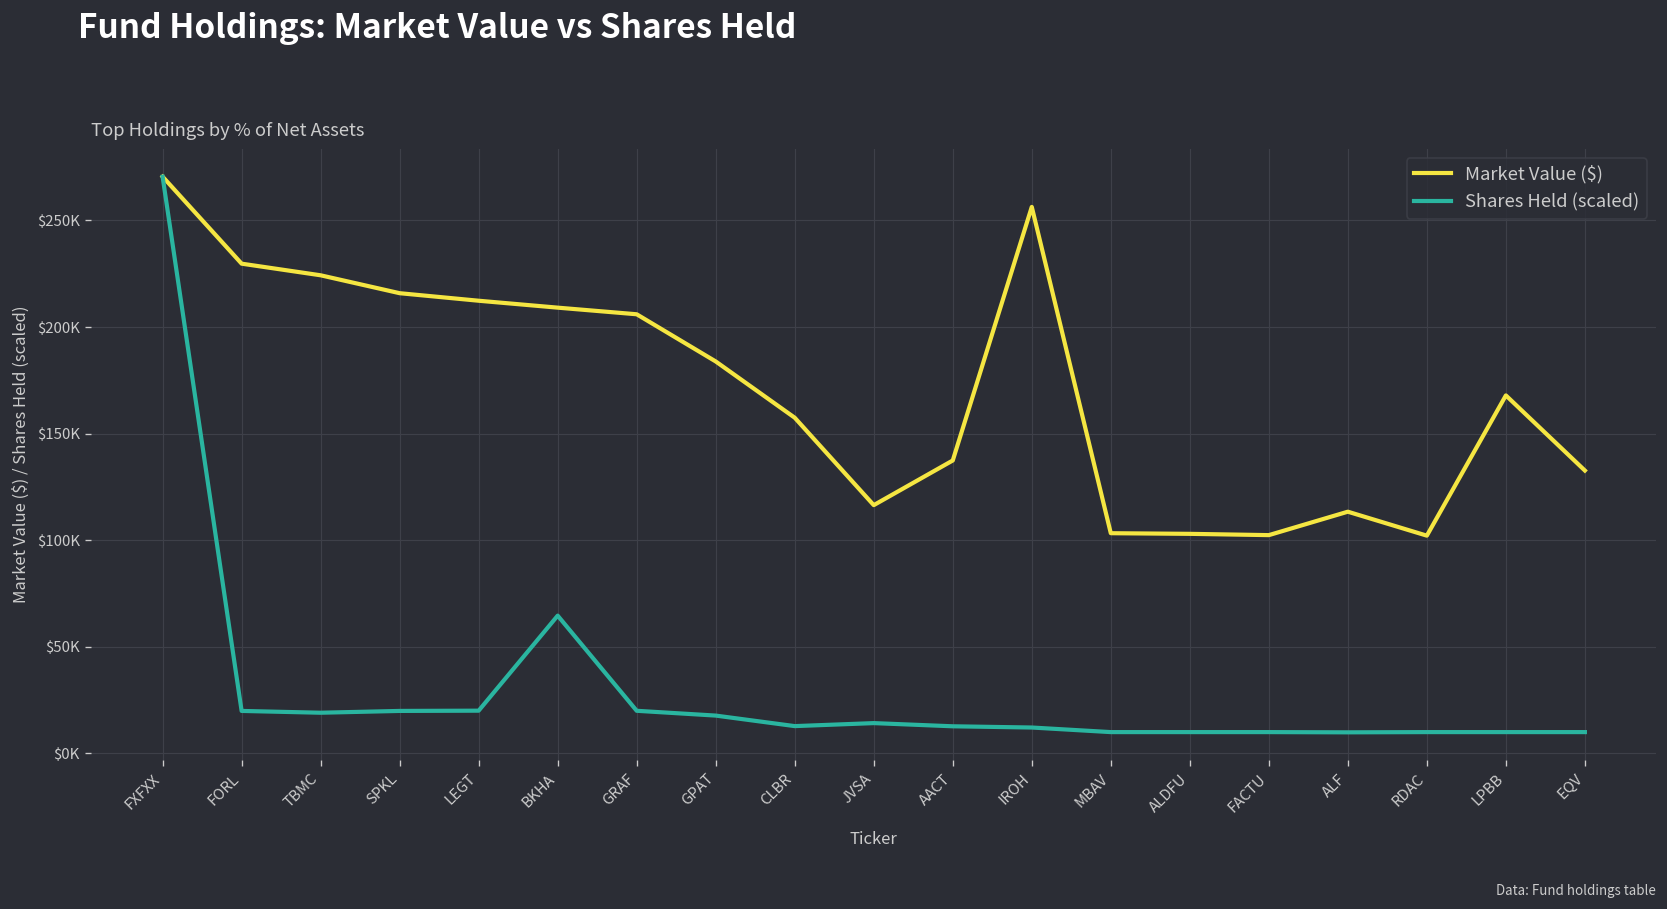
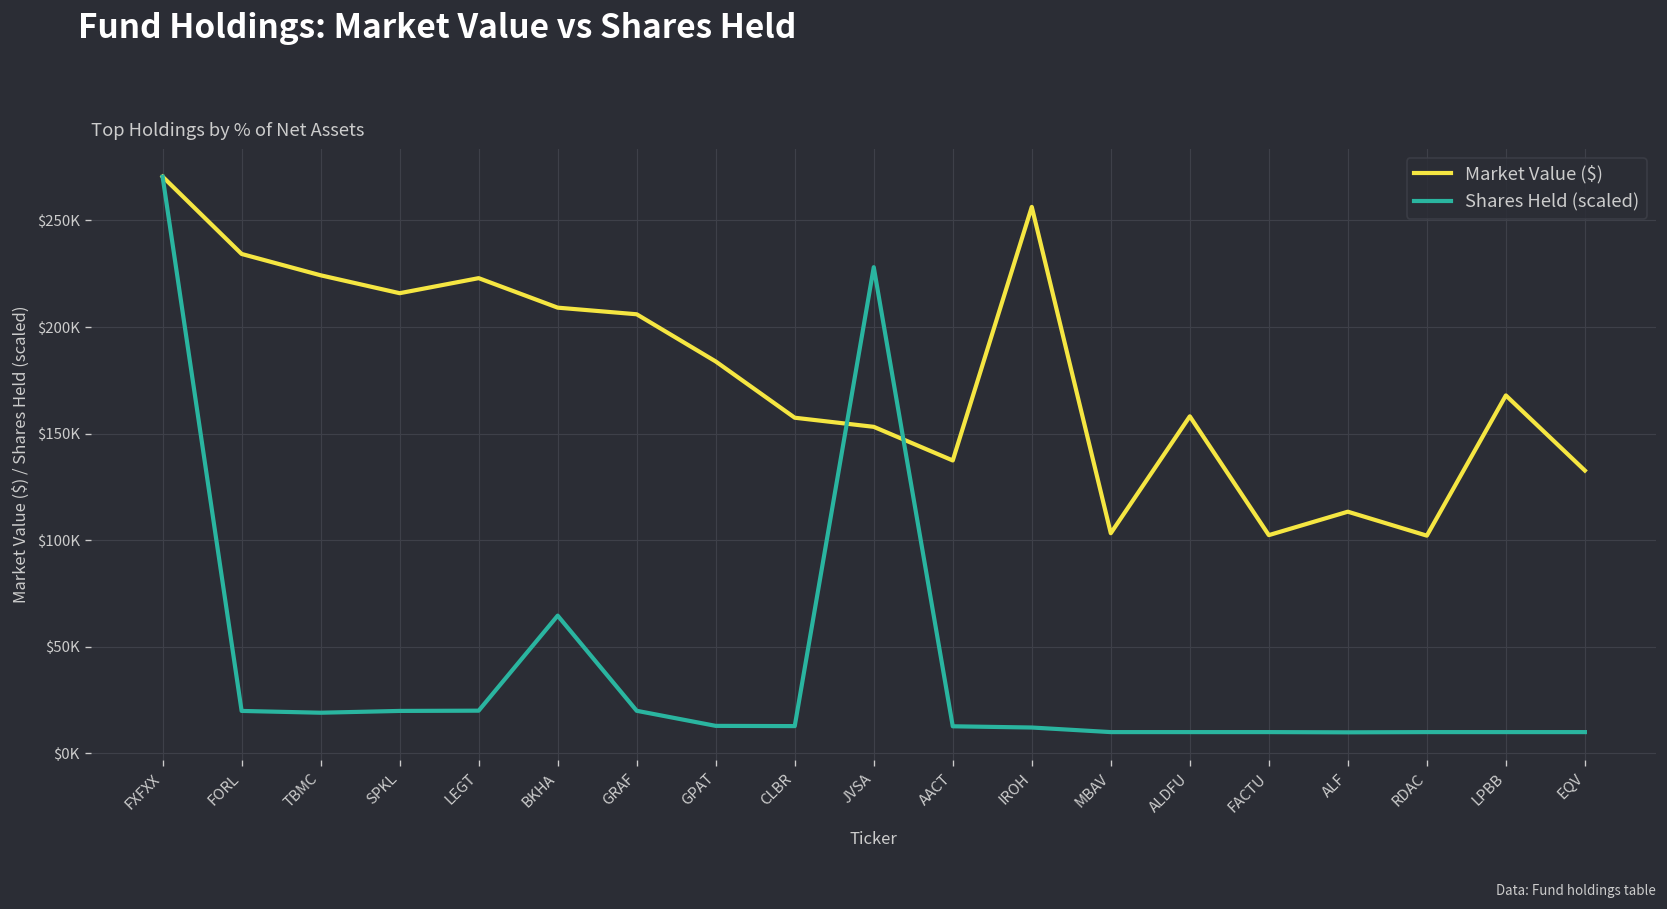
  {
    "Market Value ($)": {
-     "FORL": "$230000",
+     "FORL": "$234000",
      "TBMC": "$224000",
      "SPKL": "$216000",
-     "LEGT": "$212000",
+     "LEGT": "$223000",
      "BKHA": "$209000",
      "GRAF": "$206000",
      "GPAT": "$184000",
      "CLBR": "$157000",
-     "JVSA": "$116000",
+     "JVSA": "$153000",
      "AACT": "$137000",
      "IROH": "$256000",
      "MBAV": "$103000",
-     "ALDFU": "$103000",
+     "ALDFU": "$158000",
      "FACTU": "$102000",
      "ALF": "$113000",
      "RDAC": "$102000",
      "LPBB": "$168000",
      "EQV": "$133000"
    },
    "Shares Held (scaled)": {
      "FORL": "$20000",
      "TBMC": "$19000",
      "SPKL": "$20000",
      "LEGT": "$20000",
      "BKHA": "$65000",
      "GRAF": "$20000",
-     "GPAT": "$18000",
+     "GPAT": "$13000",
      "CLBR": "$13000",
-     "JVSA": "$14000",
+     "JVSA": "$228000",
      "AACT": "$13000",
      "IROH": "$12000",
      "MBAV": "$10000",
      "ALDFU": "$10000",
      "FACTU": "$10000",
      "ALF": "$10000",
      "RDAC": "$10000",
      "LPBB": "$10000",
      "EQV": "$10000"
    }
  }
